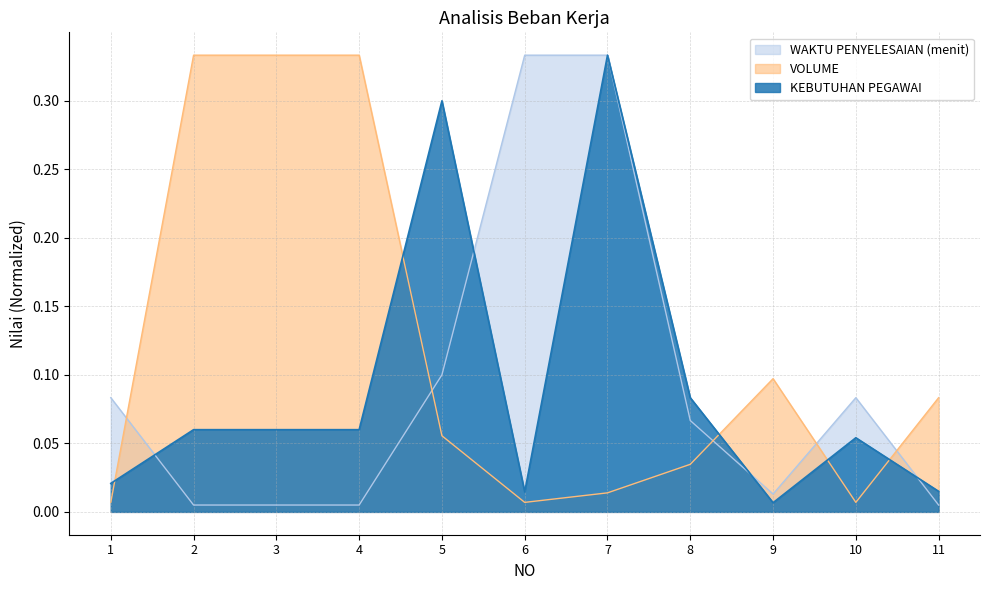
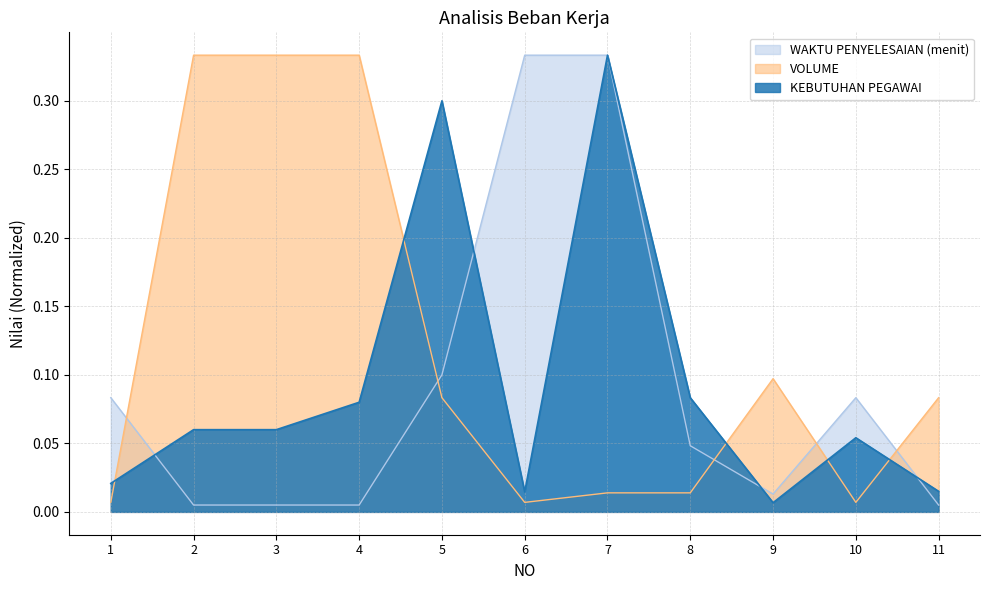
  {
    "WAKTU PENYELESAIAN (menit)": {
      "1": 0.083,
      "2": 0.005,
      "3": 0.005,
      "4": 0.005,
      "5": 0.100,
      "6": 0.333,
-     "8": 0.067,
+     "8": 0.048,
      "9": 0.013,
      "10": 0.083,
      "11": 0.005
    },
    "VOLUME": {
      "1": 0.007,
      "2": 0.333,
      "3": 0.333,
      "4": 0.333,
-     "5": 0.056,
+     "5": 0.083,
      "6": 0.007,
      "7": 0.014,
-     "8": 0.035,
+     "8": 0.014,
      "9": 0.097,
      "10": 0.007,
      "11": 0.083
    },
    "KEBUTUHAN PEGAWAI": {
      "1": 0.02,
      "2": 0.06,
      "3": 0.06,
-     "4": 0.06,
+     "4": 0.08,
      "5": 0.30,
      "6": 0.015,
      "8": 0.083,
      "9": 0.007,
      "10": 0.054,
      "11": 0.015
    }
  }
